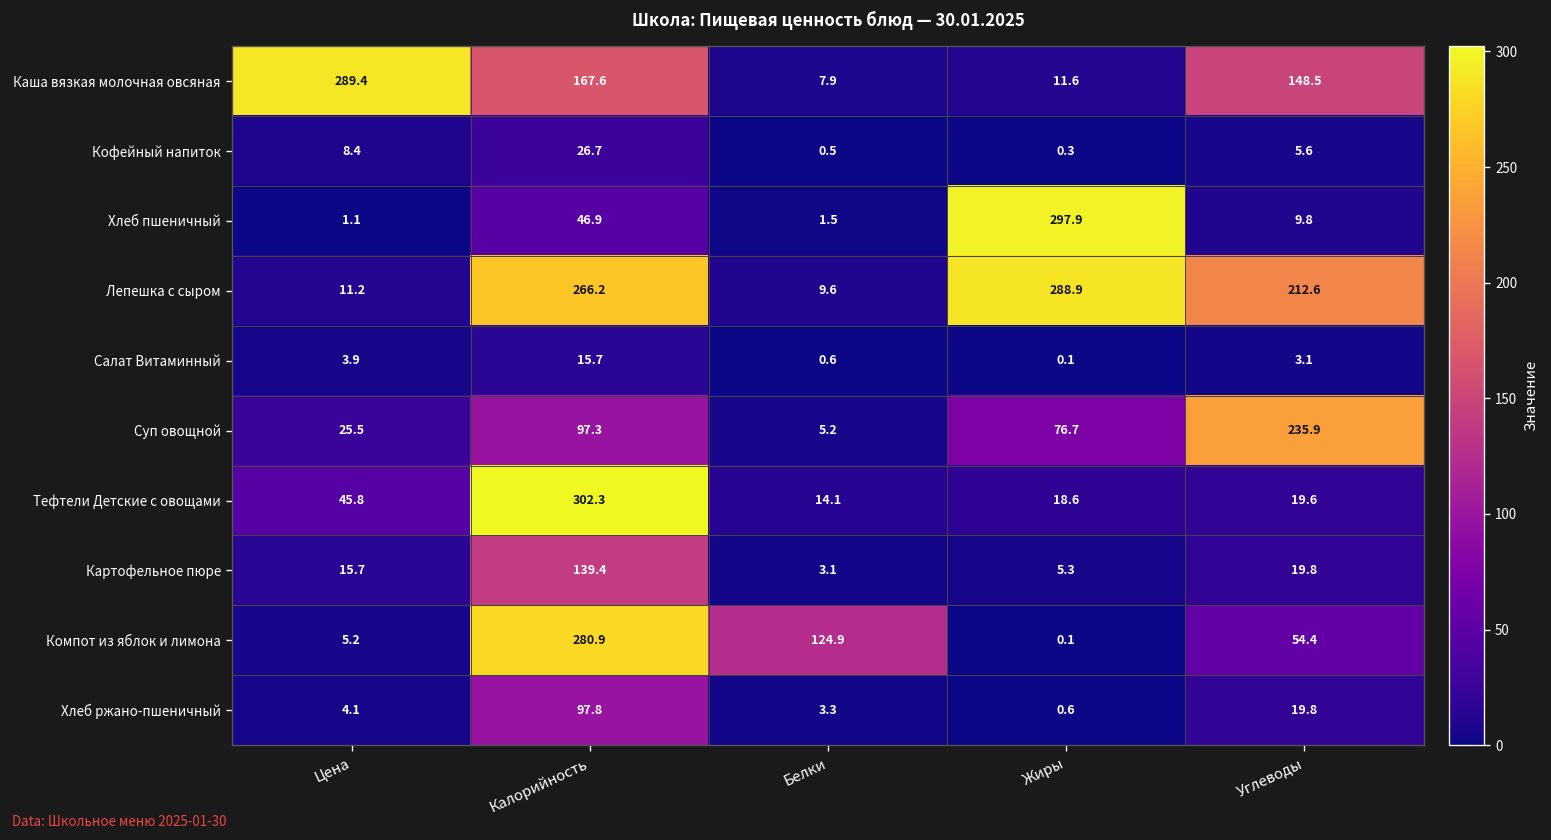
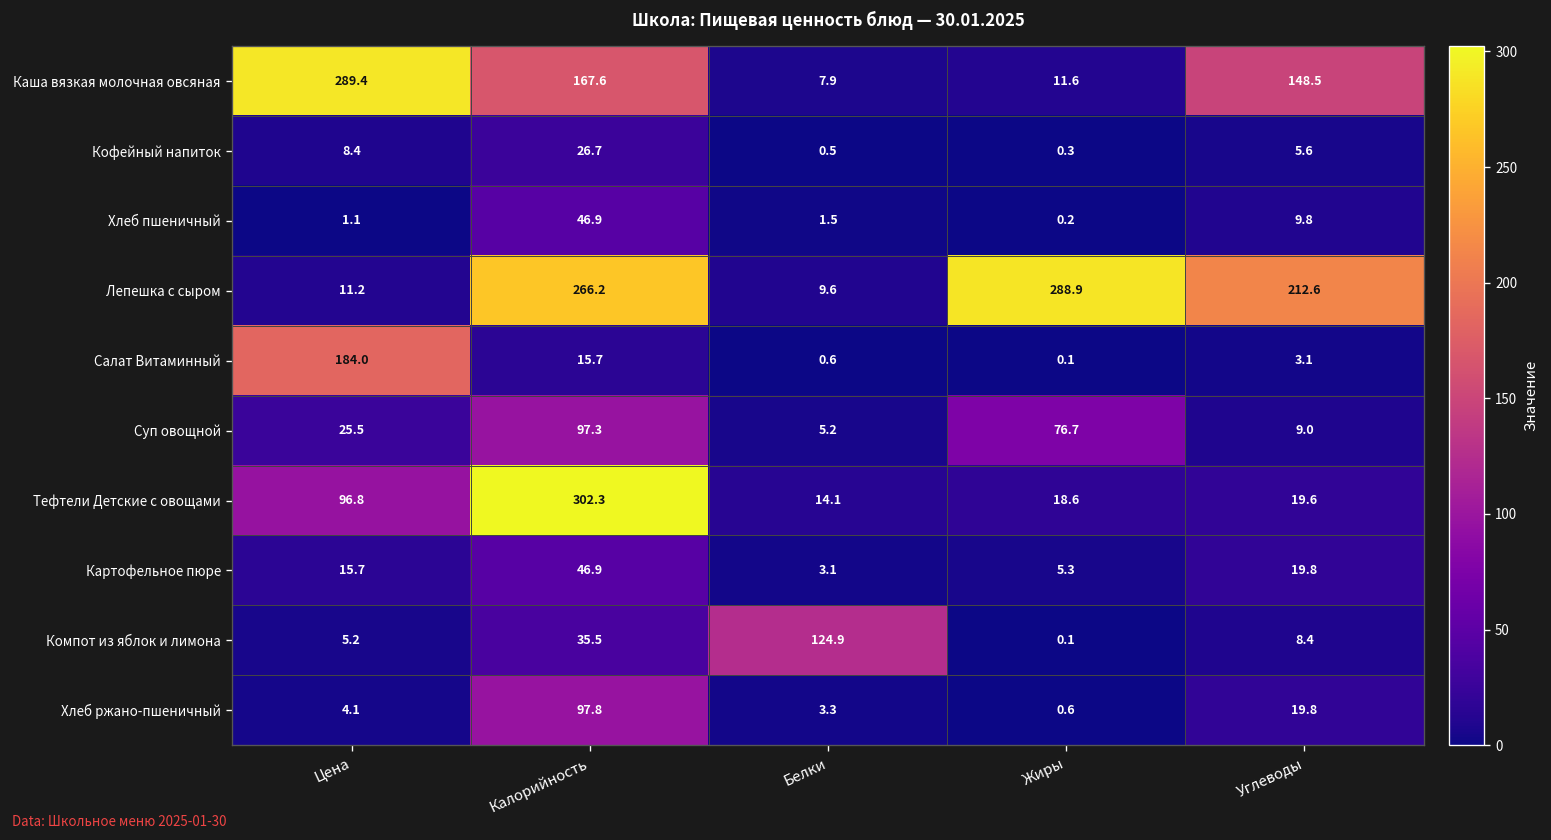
  {
    "Каша вязкая молочная овсяная": {
      "Цена": 289.4,
      "Калорийность": 167.6,
      "Белки": 7.9,
      "Жиры": 11.6,
      "Углеводы": 148.5
    },
    "Кофейный напиток": {
      "Цена": 8.4,
      "Калорийность": 26.7,
      "Белки": 0.5,
      "Жиры": 0.3,
      "Углеводы": 5.6
    },
    "Хлеб пшеничный": {
      "Цена": 1.1,
      "Калорийность": 46.9,
      "Белки": 1.5,
-     "Жиры": 297.9,
+     "Жиры": 0.2,
      "Углеводы": 9.8
    },
    "Лепешка с сыром": {
      "Цена": 11.2,
      "Калорийность": 266.2,
      "Белки": 9.6,
      "Жиры": 288.9,
      "Углеводы": 212.6
    },
    "Салат Витаминный": {
-     "Цена": 3.9,
+     "Цена": 184.0,
      "Калорийность": 15.7,
      "Белки": 0.6,
      "Жиры": 0.1,
      "Углеводы": 3.1
    },
    "Суп овощной": {
      "Цена": 25.5,
      "Калорийность": 97.3,
      "Белки": 5.2,
      "Жиры": 76.7,
-     "Углеводы": 235.9
+     "Углеводы": 9.0
    },
    "Тефтели Детские с овощами": {
-     "Цена": 45.8,
+     "Цена": 96.8,
      "Калорийность": 302.3,
      "Белки": 14.1,
      "Жиры": 18.6,
      "Углеводы": 19.6
    },
    "Картофельное пюре": {
      "Цена": 15.7,
-     "Калорийность": 139.4,
+     "Калорийность": 46.9,
      "Белки": 3.1,
      "Жиры": 5.3,
      "Углеводы": 19.8
    },
    "Компот из яблок и лимона": {
      "Цена": 5.2,
-     "Калорийность": 280.9,
+     "Калорийность": 35.5,
      "Белки": 124.9,
      "Жиры": 0.1,
-     "Углеводы": 54.4
+     "Углеводы": 8.4
    },
    "Хлеб ржано-пшеничный": {
      "Цена": 4.1,
      "Калорийность": 97.8,
      "Белки": 3.3,
      "Жиры": 0.6,
      "Углеводы": 19.8
    }
  }
